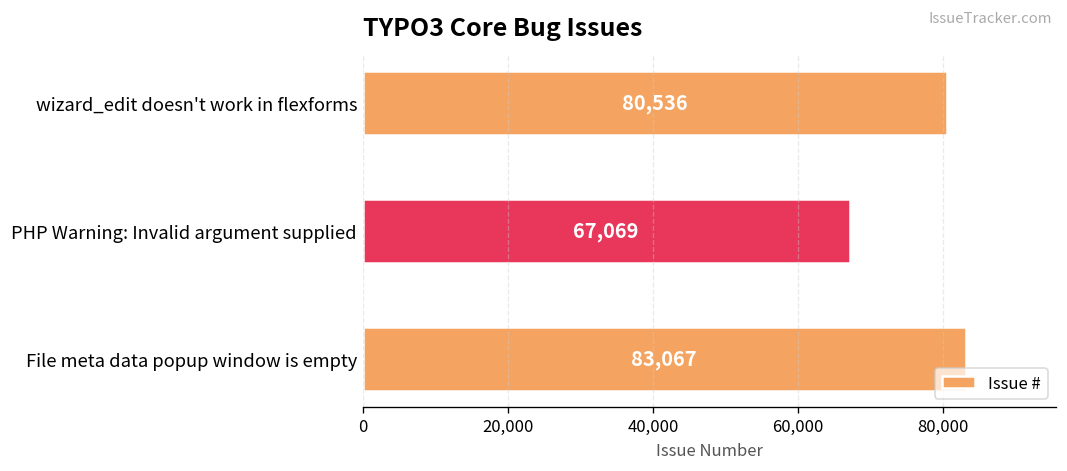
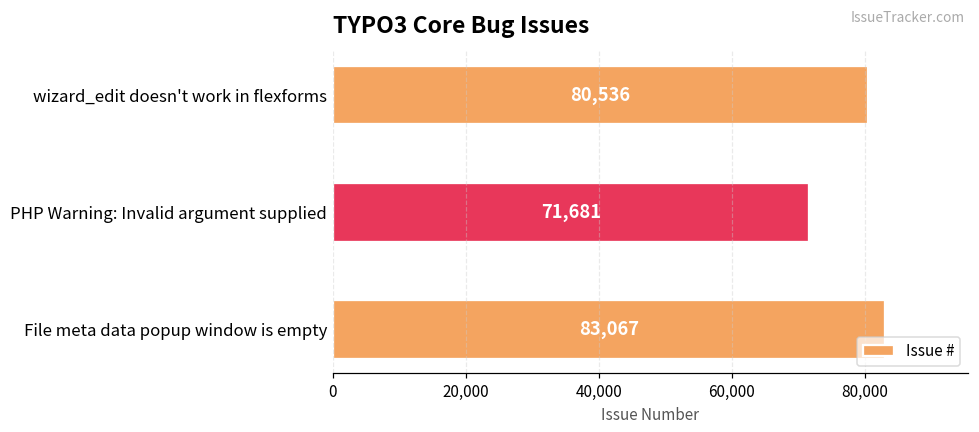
  {
    "wizard_edit doesn't work in flexforms": "80,536",
-   "PHP Warning: Invalid argument supplied": "67,069",
+   "PHP Warning: Invalid argument supplied": "71,681",
    "File meta data popup window is empty": "83,067"
  }
